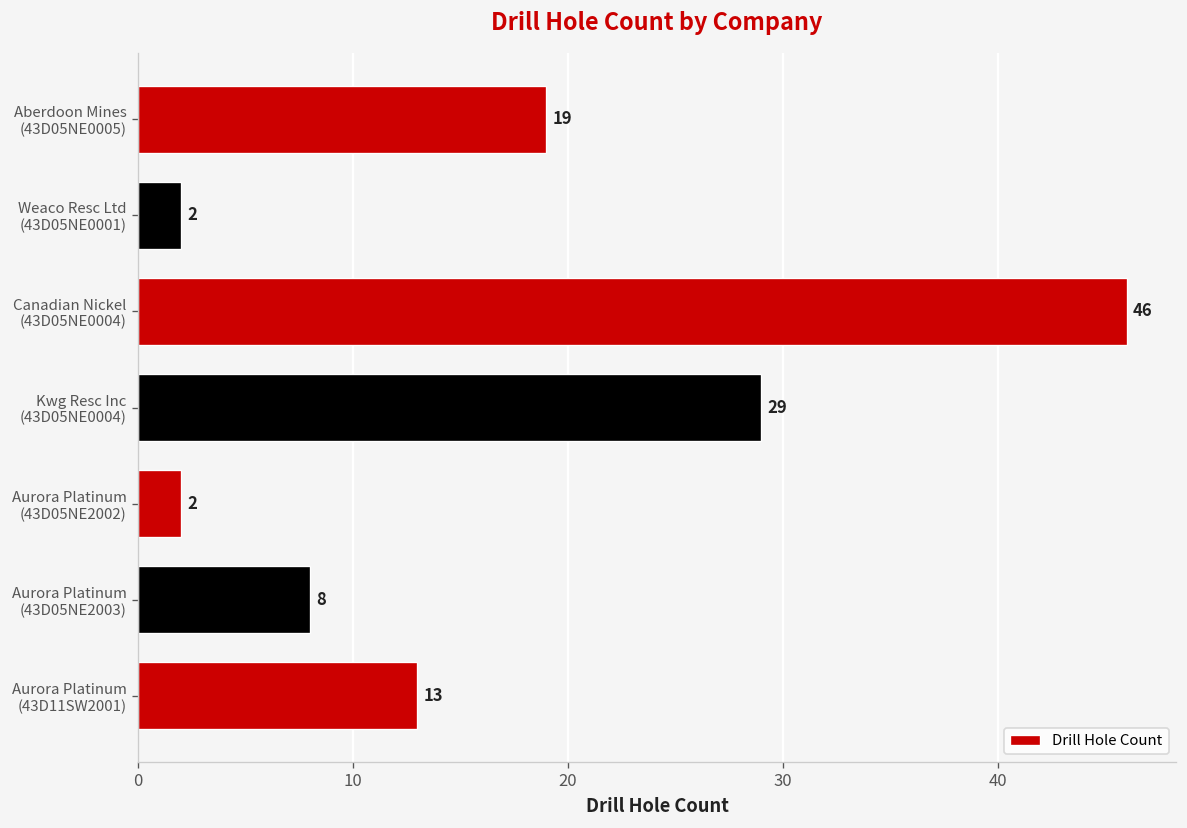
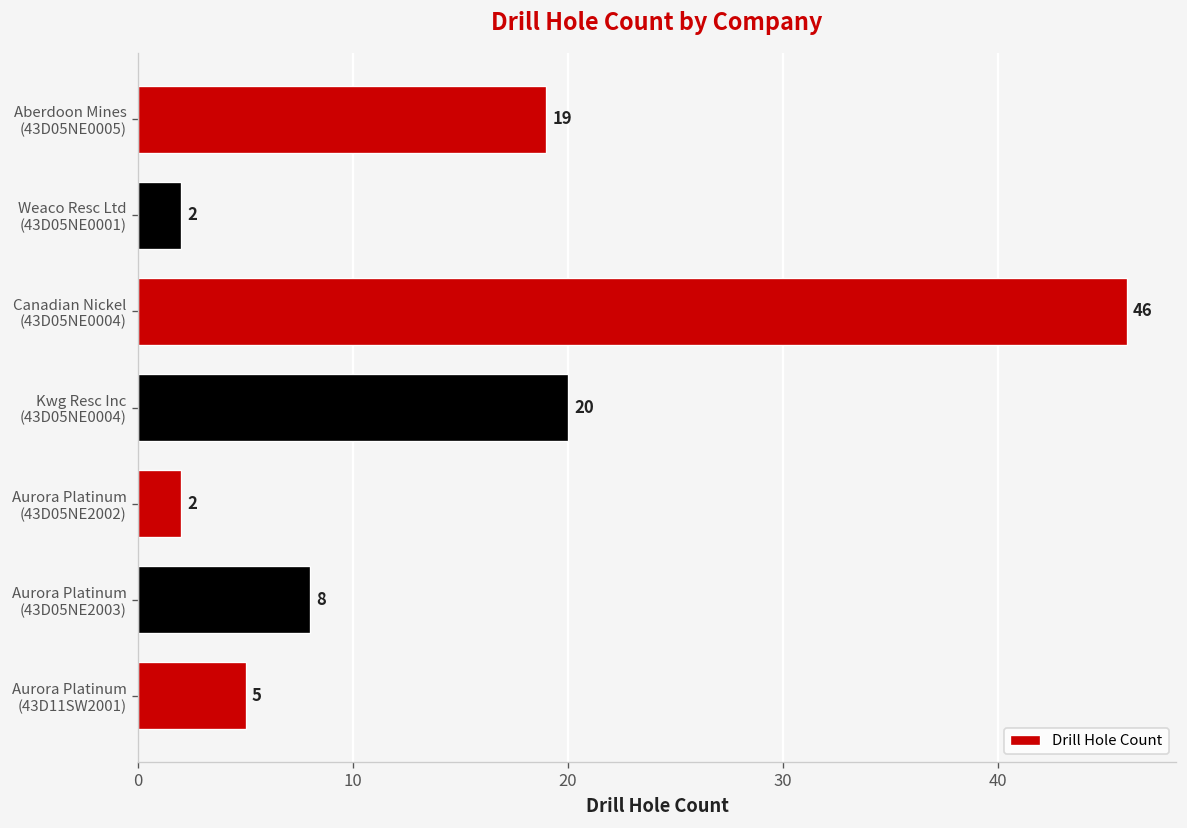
  {
    "Aberdoon Mines (43D05NE0005)": 19,
    "Weaco Resc Ltd (43D05NE0001)": 2,
    "Canadian Nickel (43D05NE0004)": 46,
-   "Kwg Resc Inc (43D05NE0004)": 29,
+   "Kwg Resc Inc (43D05NE0004)": 20,
    "Aurora Platinum (43D05NE2002)": 2,
    "Aurora Platinum (43D05NE2003)": 8,
-   "Aurora Platinum (43D11SW2001)": 13
+   "Aurora Platinum (43D11SW2001)": 5
  }
